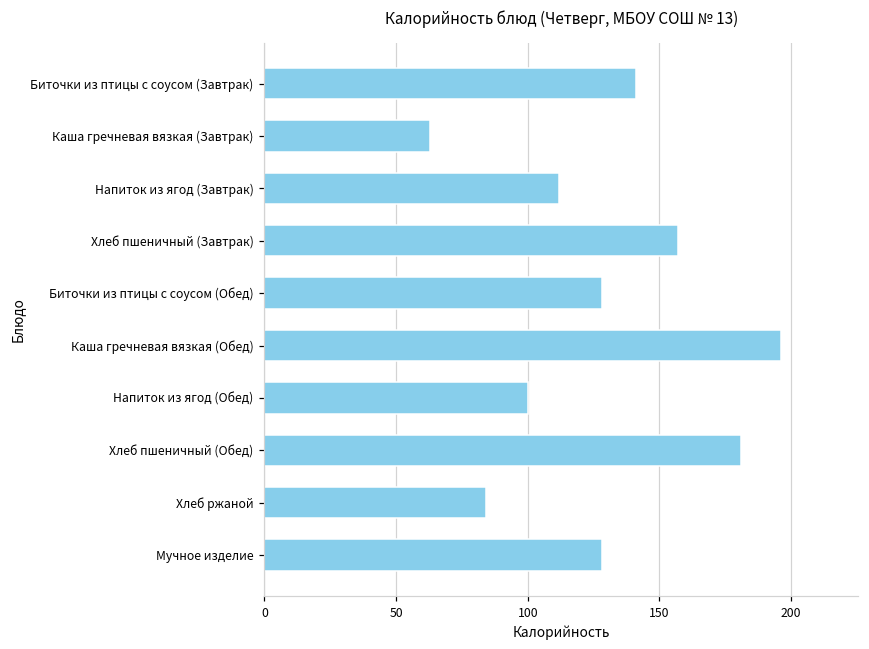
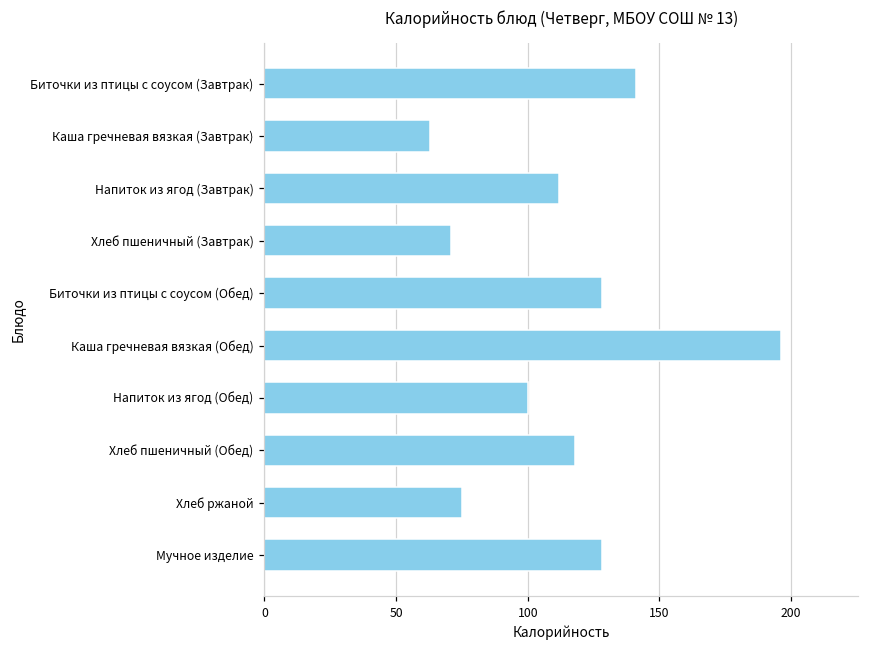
  {
    "Биточки из птицы с соусом (Завтрак)": 141,
    "Каша гречневая вязкая (Завтрак)": 63,
    "Напиток из ягод (Завтрак)": 112,
-   "Хлеб пшеничный (Завтрак)": 157,
+   "Хлеб пшеничный (Завтрак)": 71,
    "Биточки из птицы с соусом (Обед)": 128,
    "Каша гречневая вязкая (Обед)": 196,
    "Напиток из ягод (Обед)": 100,
-   "Хлеб пшеничный (Обед)": 181,
-   "Хлеб ржаной": 84,
+   "Хлеб пшеничный (Обед)": 118,
+   "Хлеб ржаной": 75,
    "Мучное изделие": 128
  }
